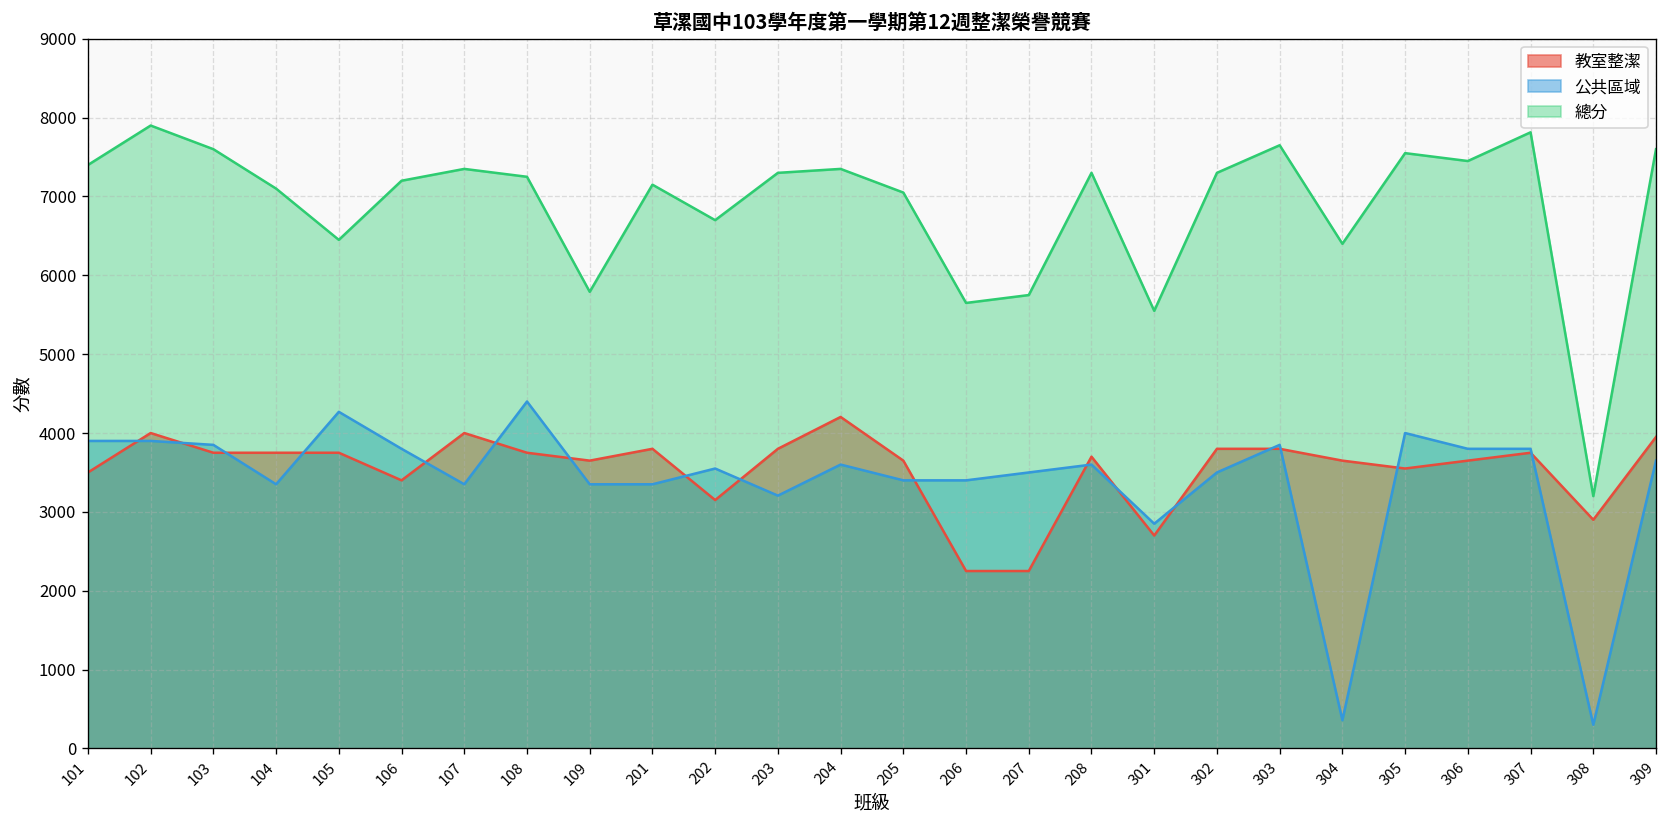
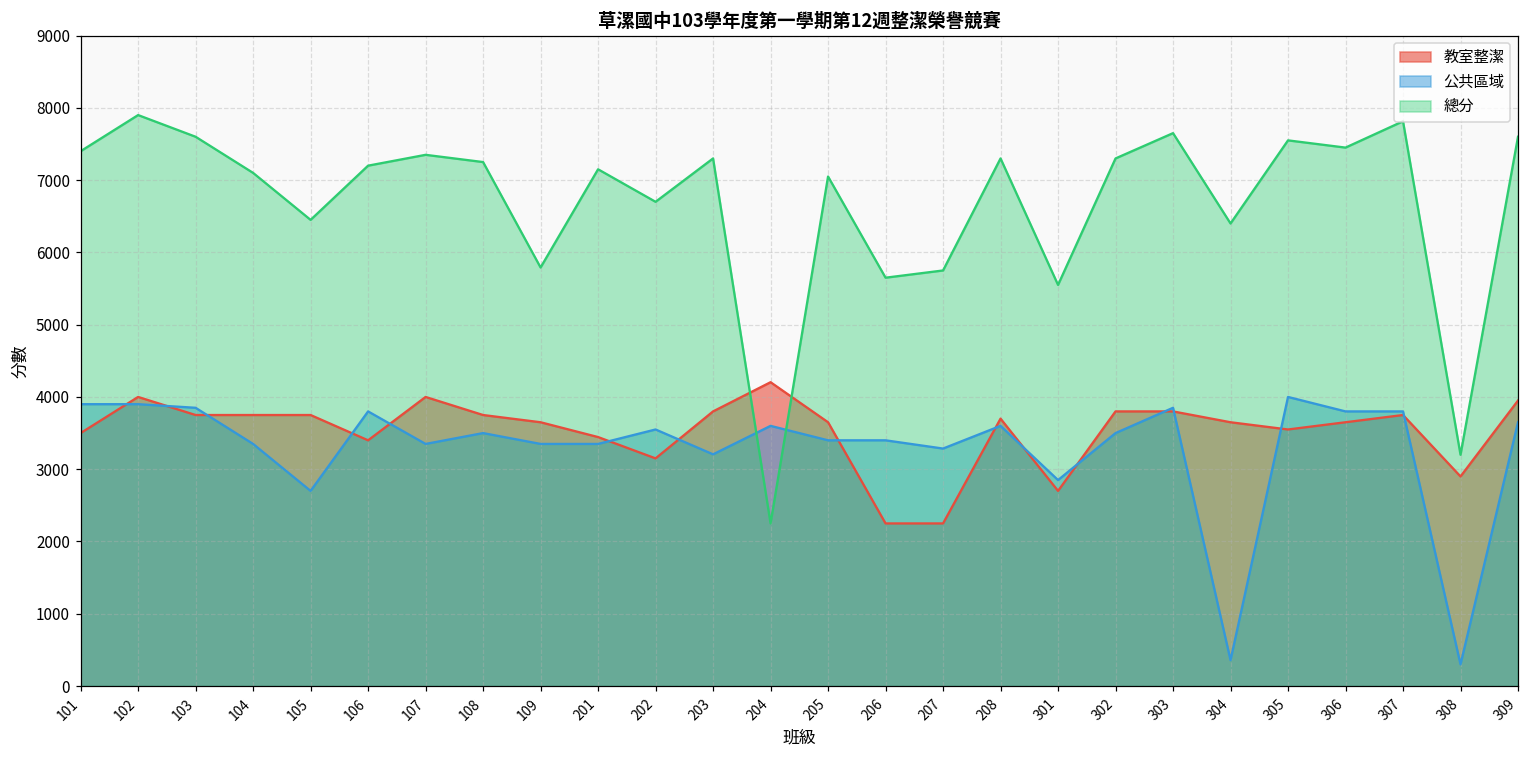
  {
    "教室整潔": {
      "101": 3500,
      "102": 4000,
      "103": 3800,
      "104": 3800,
      "105": 3800,
      "106": 3400,
      "107": 4000,
      "108": 3800,
      "109": 3700,
-     "201": 3800,
+     "201": 3400,
      "202": 3200,
      "203": 3800,
      "204": 4200,
      "205": 3700,
      "206": 2300,
      "207": 2300,
      "208": 3700,
      "301": 2700,
      "302": 3800,
      "303": 3800,
      "304": 3700,
      "305": 3600,
      "306": 3700,
      "307": 3800,
      "308": 2900,
      "309": 4000
    },
    "公共區域": {
      "101": 3900,
      "102": 3900,
      "103": 3900,
      "104": 3400,
-     "105": 4300,
+     "105": 2700,
      "106": 3800,
      "107": 3400,
-     "108": 4400,
+     "108": 3500,
      "109": 3400,
      "201": 3400,
      "202": 3600,
      "203": 3200,
      "204": 3600,
      "205": 3400,
      "206": 3400,
-     "207": 3500,
+     "207": 3300,
      "208": 3600,
      "301": 2900,
      "302": 3500,
      "303": 3900,
      "304": 400,
      "305": 4000,
      "306": 3800,
      "307": 3800,
      "308": 300,
      "309": 3700
    },
    "總分": {
      "101": 7400,
      "102": 7900,
      "103": 7600,
      "104": 7100,
      "105": 6500,
      "106": 7200,
      "107": 7400,
      "108": 7300,
      "109": 5800,
      "201": 7200,
      "202": 6700,
      "203": 7300,
-     "204": 7400,
+     "204": 2300,
      "205": 7100,
      "206": 5700,
      "207": 5800,
      "208": 7300,
      "301": 5600,
      "302": 7300,
      "303": 7700,
      "304": 6400,
      "305": 7600,
      "306": 7500,
      "307": 7800,
      "308": 3200,
      "309": 7600
    }
  }
